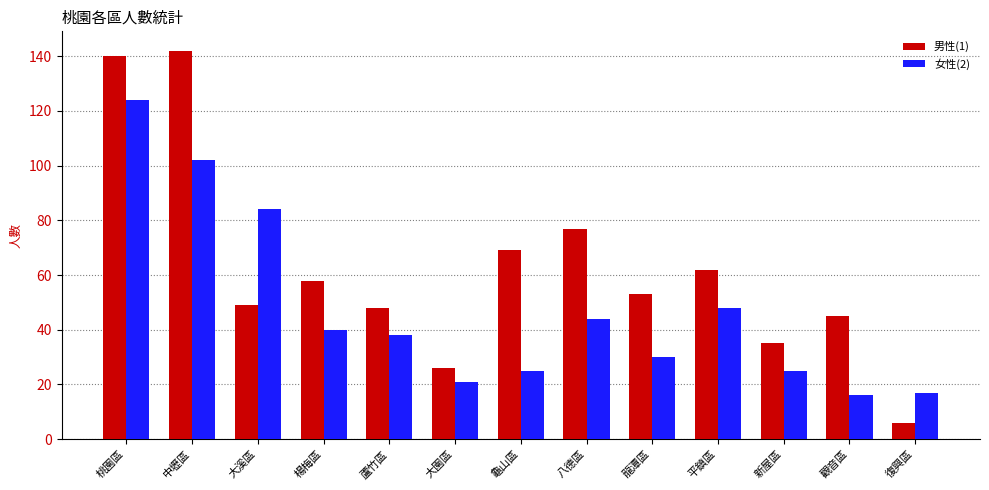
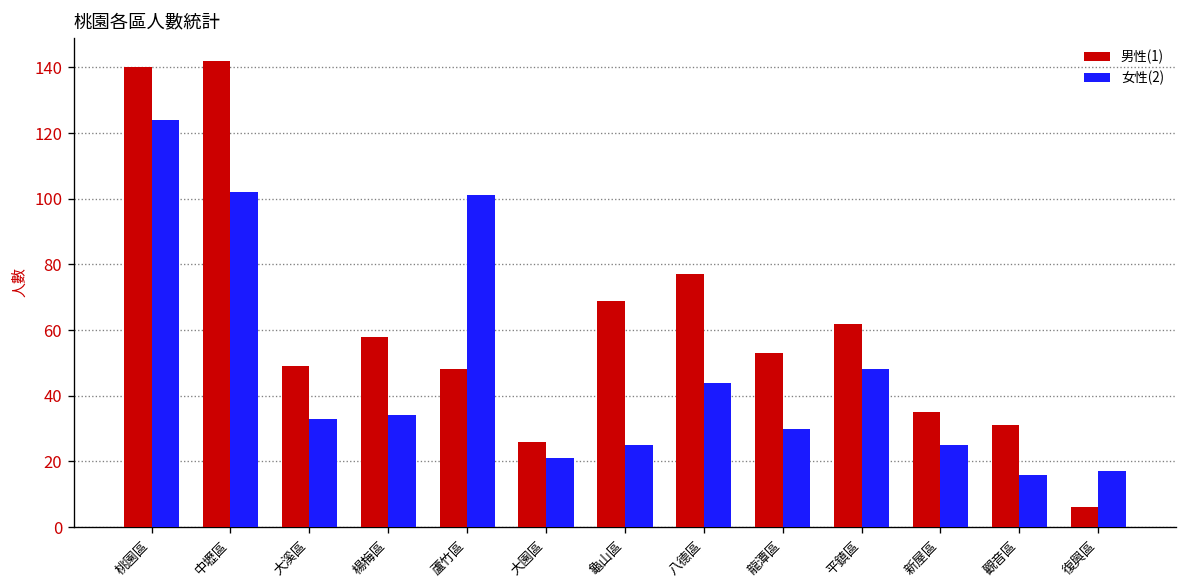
  {
    "男性(1)": {
      "桃園區": 140,
      "中壢區": 142,
      "大溪區": 49,
      "楊梅區": 58,
      "蘆竹區": 48,
      "大園區": 26,
      "龜山區": 69,
      "八德區": 77,
      "龍潭區": 53,
      "平鎮區": 62,
      "新屋區": 35,
-     "觀音區": 45,
+     "觀音區": 31,
      "復興區": 6
    },
    "女性(2)": {
      "桃園區": 124,
      "中壢區": 102,
-     "大溪區": 84,
-     "楊梅區": 40,
-     "蘆竹區": 38,
+     "大溪區": 33,
+     "楊梅區": 34,
+     "蘆竹區": 101,
      "大園區": 21,
      "龜山區": 25,
      "八德區": 44,
      "龍潭區": 30,
      "平鎮區": 48,
      "新屋區": 25,
      "觀音區": 16,
      "復興區": 17
    }
  }
